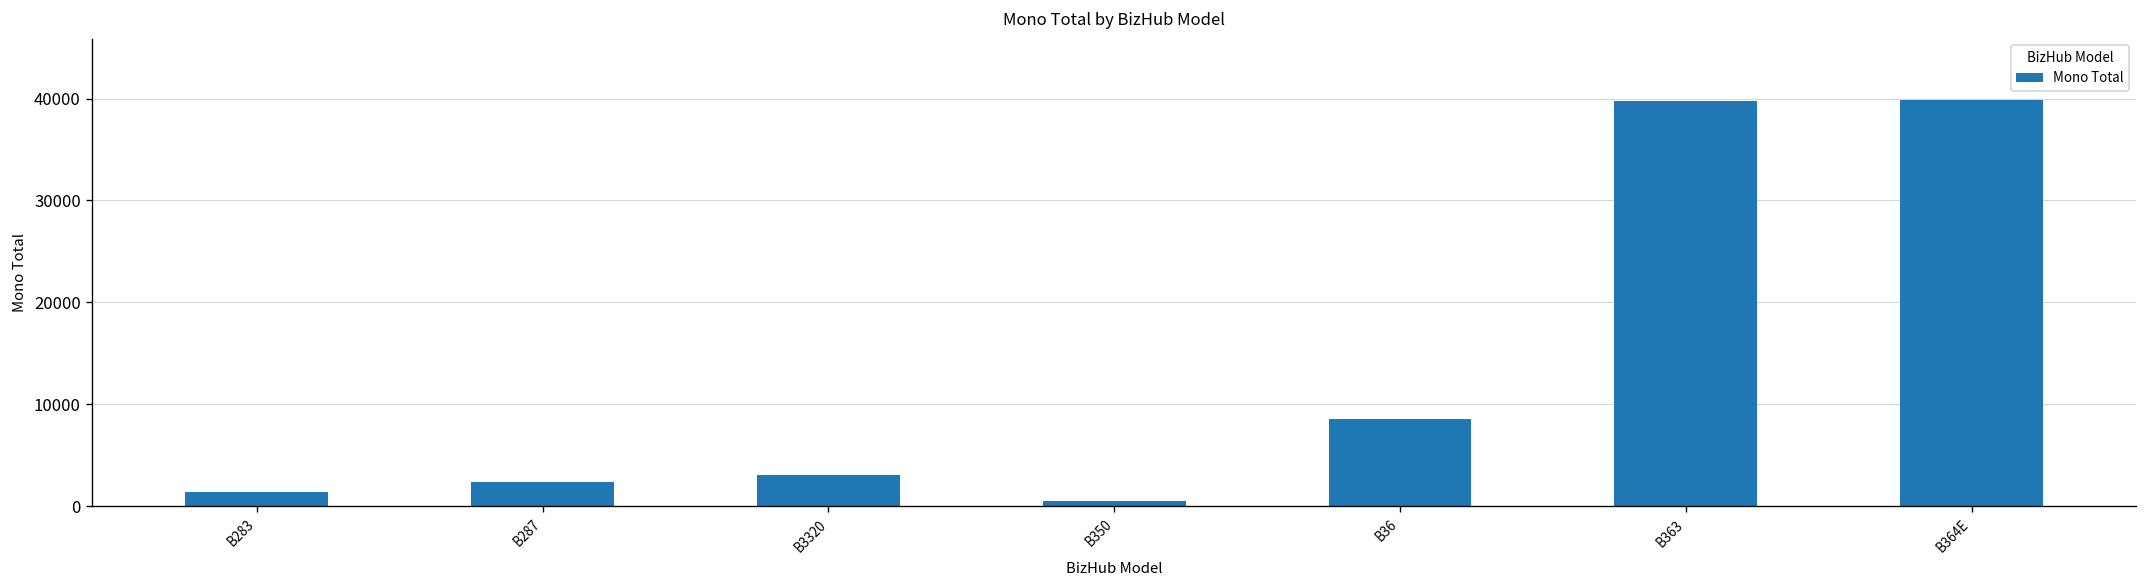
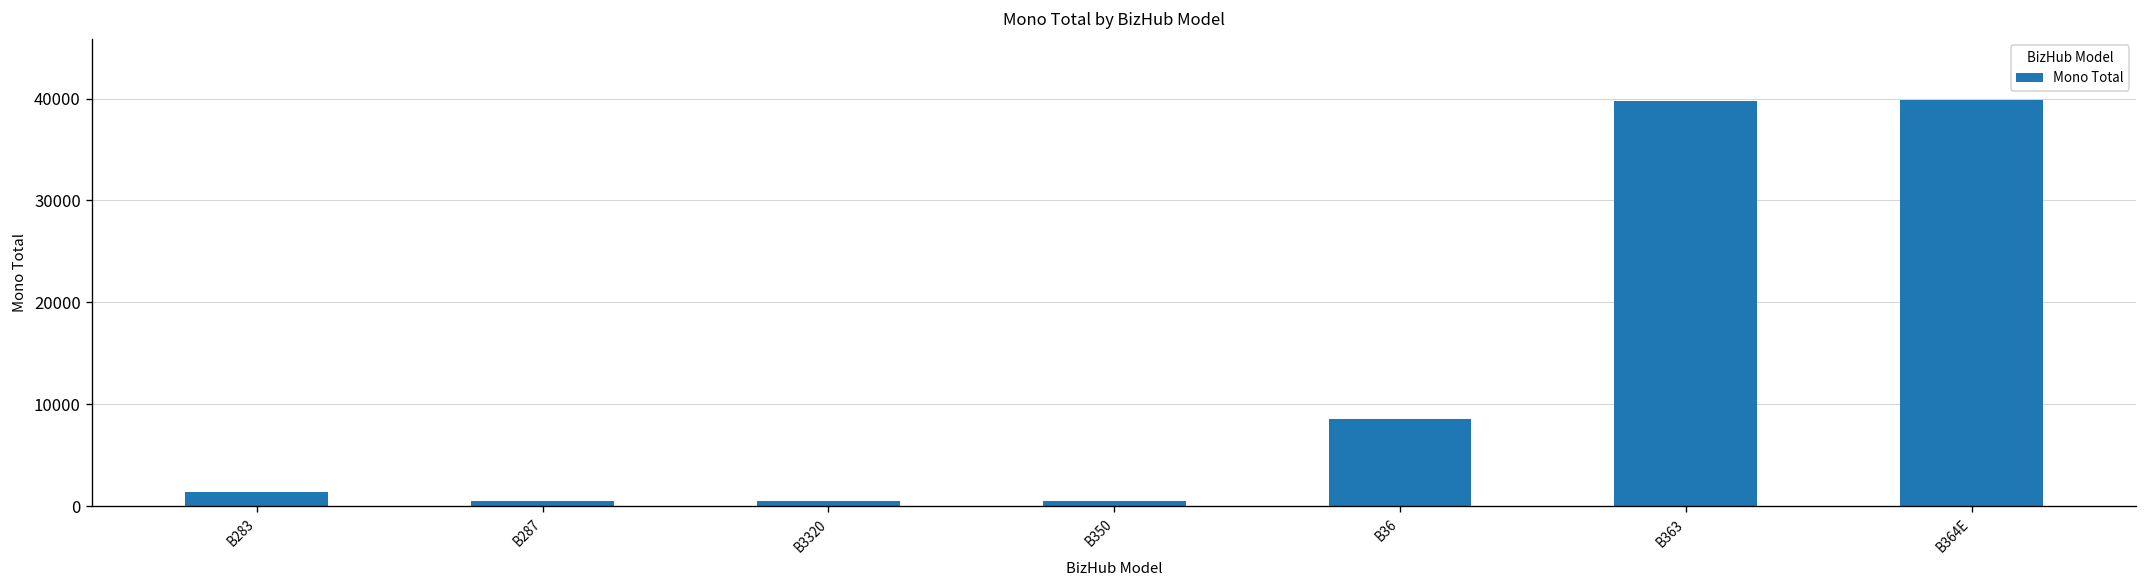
  {
    "B283": 1000,
-   "B287": 2000,
-   "B3320": 3000,
+   "B287": 1000,
+   "B3320": 0,
    "B350": 0,
    "B36": 9000,
    "B363": 40000,
    "B364E": 40000
  }
